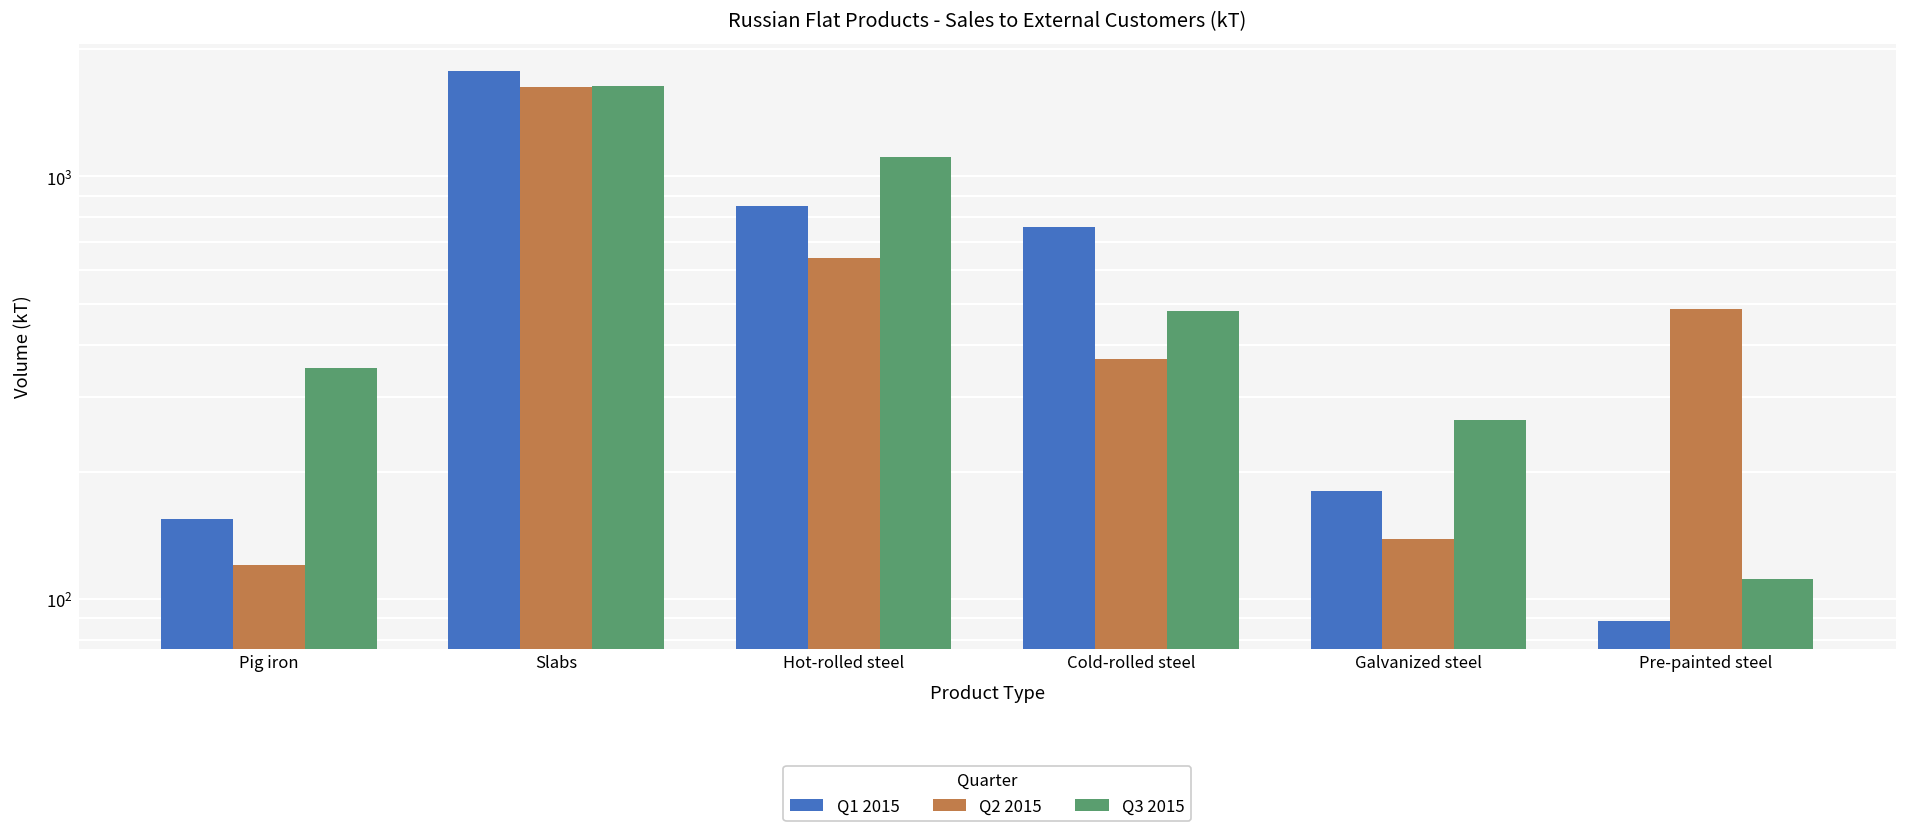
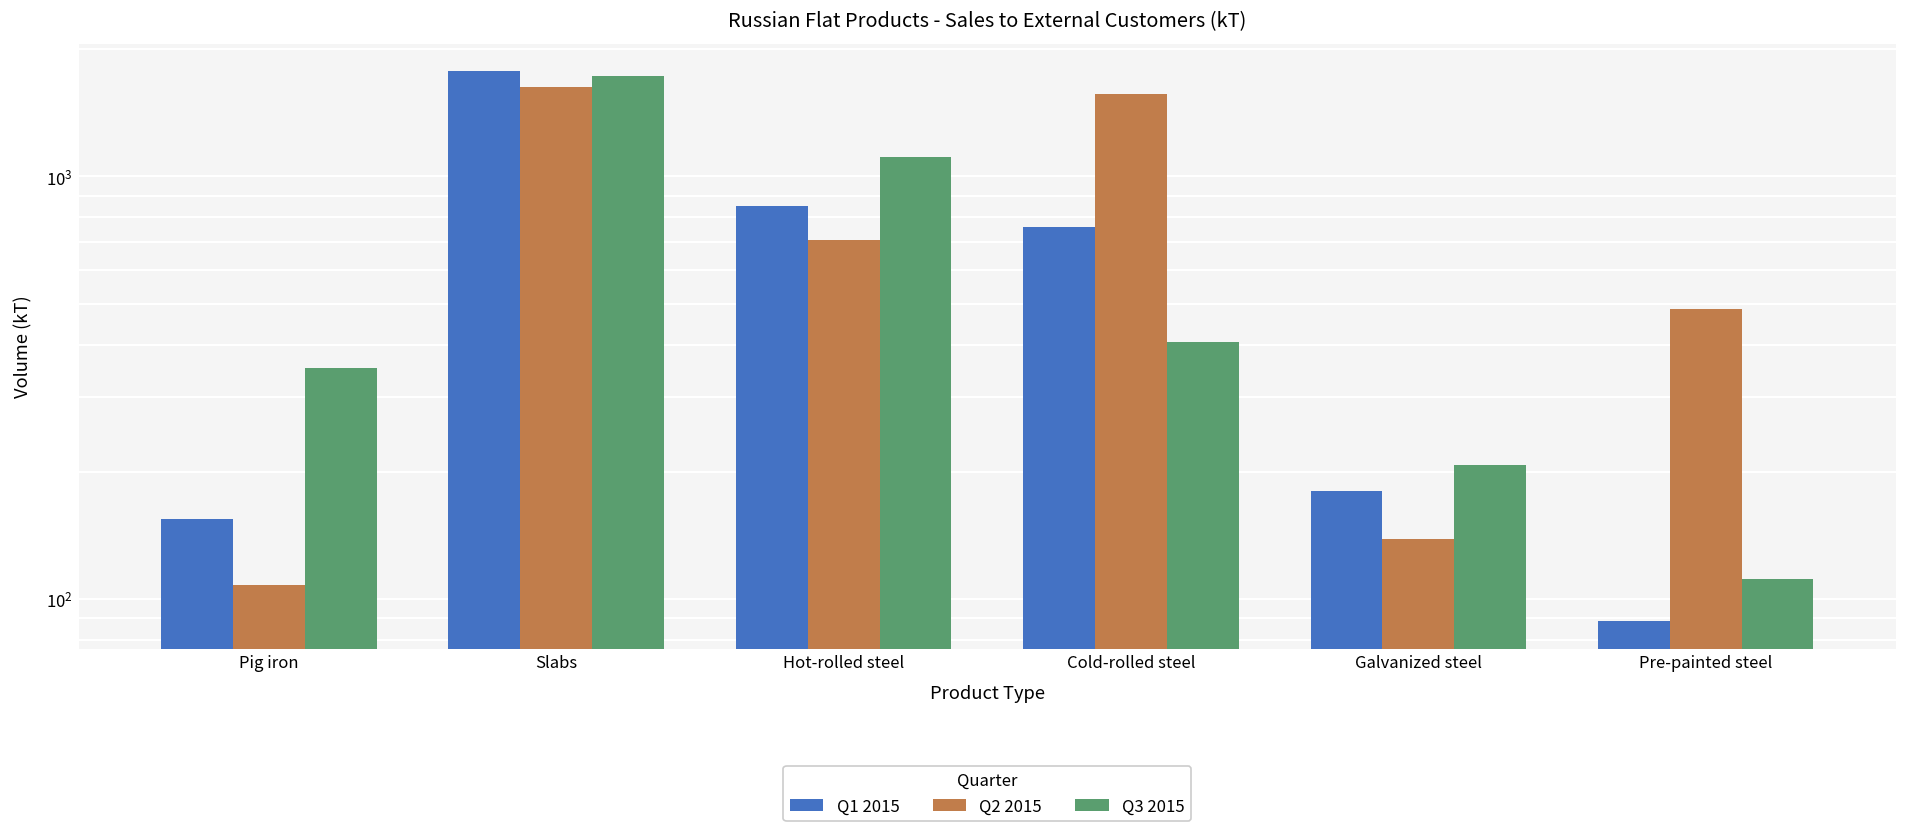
  {
    "Q1 2015": {
      "Pig iron": 150,
      "Slabs": 1800,
      "Hot-rolled steel": 850,
      "Cold-rolled steel": 760,
      "Galvanized steel": 180,
      "Pre-painted steel": 89
    },
    "Q2 2015": {
-     "Pig iron": 120,
+     "Pig iron": 108,
      "Slabs": 1600,
-     "Hot-rolled steel": 640,
-     "Cold-rolled steel": 370,
+     "Hot-rolled steel": 710,
+     "Cold-rolled steel": 1600,
      "Galvanized steel": 139,
      "Pre-painted steel": 490
    },
    "Q3 2015": {
      "Pig iron": 350,
-     "Slabs": 1600,
+     "Slabs": 1700,
      "Hot-rolled steel": 1110,
-     "Cold-rolled steel": 480,
-     "Galvanized steel": 270,
+     "Cold-rolled steel": 410,
+     "Galvanized steel": 210,
      "Pre-painted steel": 111
    }
  }
